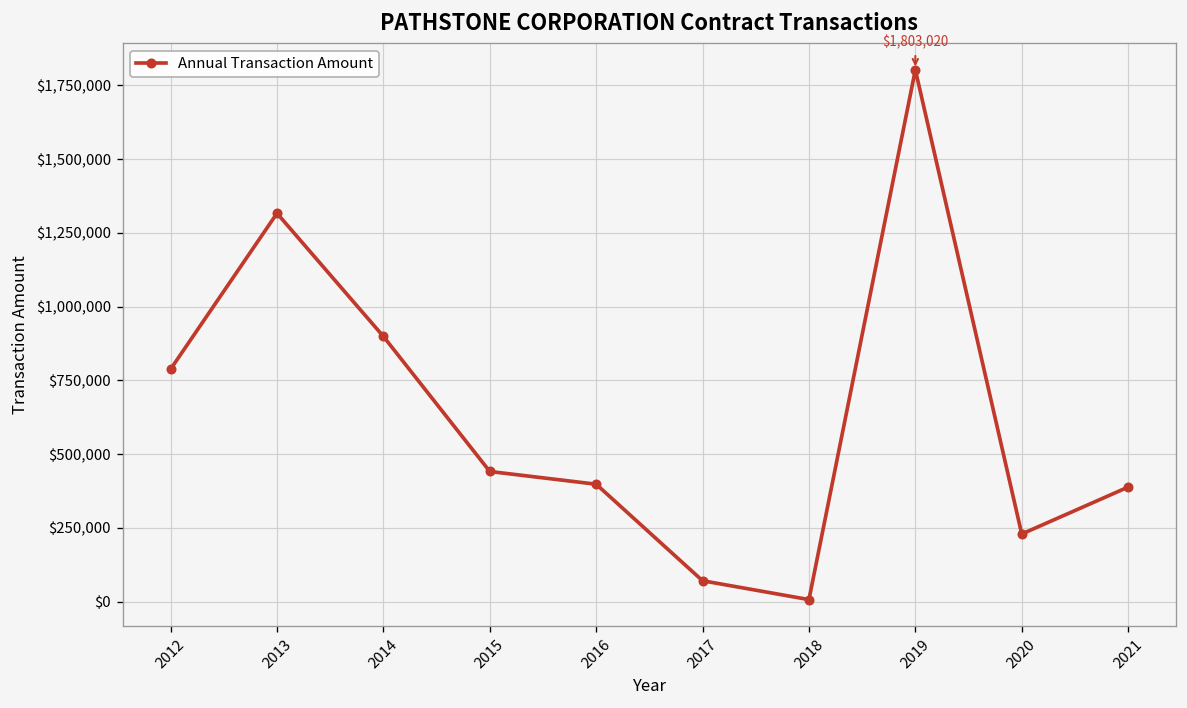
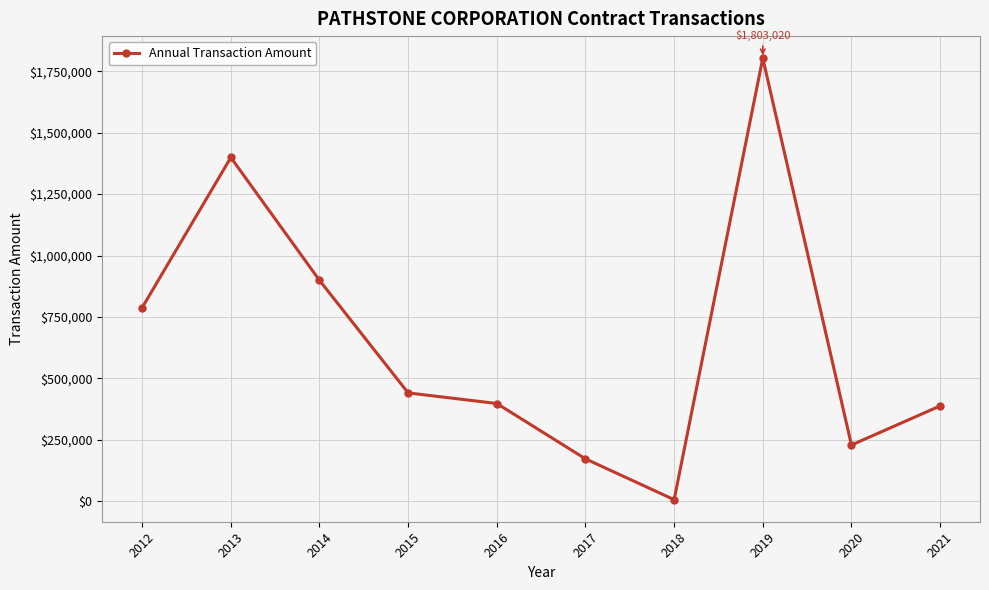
  {
    "2012": "$790,000",
-   "2013": "$1,320,000",
+   "2013": "$1,400,000",
    "2014": "$900,000",
    "2015": "$440,000",
    "2016": "$400,000",
-   "2017": "$70,000",
+   "2017": "$170,000",
    "2018": "$10,000",
    "2020": "$230,000",
    "2021": "$390,000"
  }
